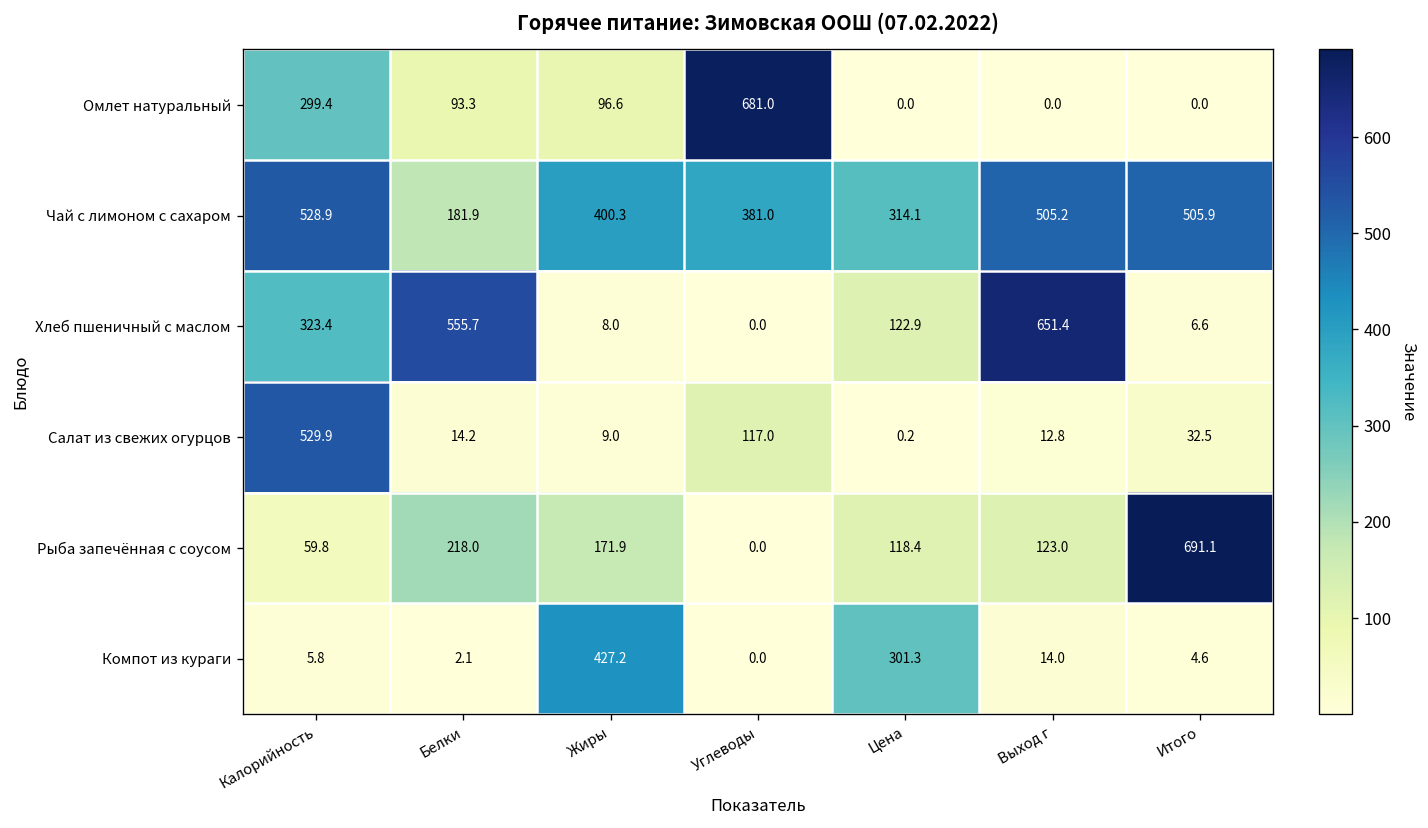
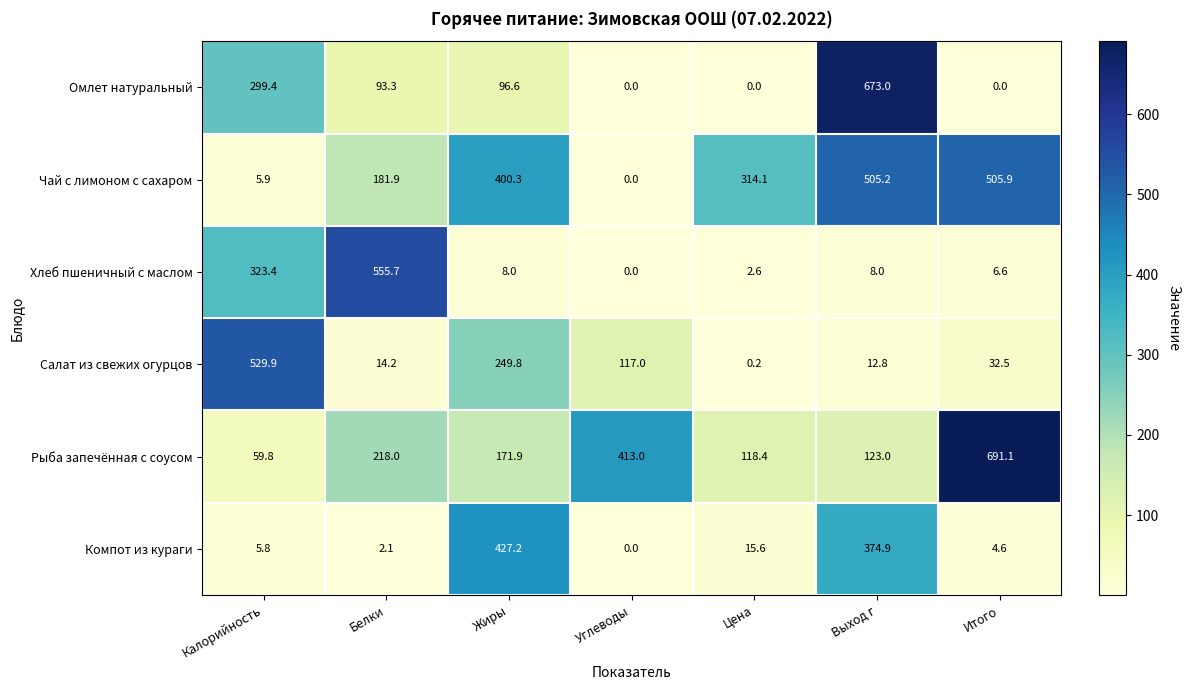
  {
    "Омлет натуральный": {
      "Калорийность": 299.4,
      "Белки": 93.3,
      "Жиры": 96.6,
-     "Углеводы": 681.0,
+     "Углеводы": 0.0,
      "Цена": 0.0,
-     "Выход г": 0.0,
+     "Выход г": 673.0,
      "Итого": 0.0
    },
    "Чай с лимоном с сахаром": {
-     "Калорийность": 528.9,
+     "Калорийность": 5.9,
      "Белки": 181.9,
      "Жиры": 400.3,
-     "Углеводы": 381.0,
+     "Углеводы": 0.0,
      "Цена": 314.1,
      "Выход г": 505.2,
      "Итого": 505.9
    },
    "Хлеб пшеничный с маслом": {
      "Калорийность": 323.4,
      "Белки": 555.7,
      "Жиры": 8.0,
      "Углеводы": 0.0,
-     "Цена": 122.9,
-     "Выход г": 651.4,
+     "Цена": 2.6,
+     "Выход г": 8.0,
      "Итого": 6.6
    },
    "Салат из свежих огурцов": {
      "Калорийность": 529.9,
      "Белки": 14.2,
-     "Жиры": 9.0,
+     "Жиры": 249.8,
      "Углеводы": 117.0,
      "Цена": 0.2,
      "Выход г": 12.8,
      "Итого": 32.5
    },
    "Рыба запечённая с соусом": {
      "Калорийность": 59.8,
      "Белки": 218.0,
      "Жиры": 171.9,
-     "Углеводы": 0.0,
+     "Углеводы": 413.0,
      "Цена": 118.4,
      "Выход г": 123.0,
      "Итого": 691.1
    },
    "Компот из кураги": {
      "Калорийность": 5.8,
      "Белки": 2.1,
      "Жиры": 427.2,
      "Углеводы": 0.0,
-     "Цена": 301.3,
-     "Выход г": 14.0,
+     "Цена": 15.6,
+     "Выход г": 374.9,
      "Итого": 4.6
    }
  }
